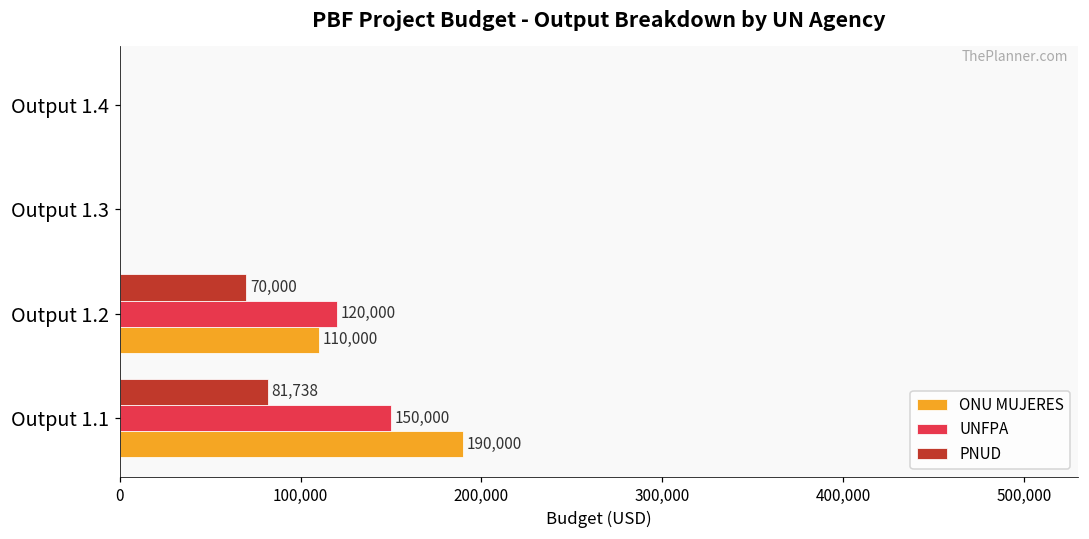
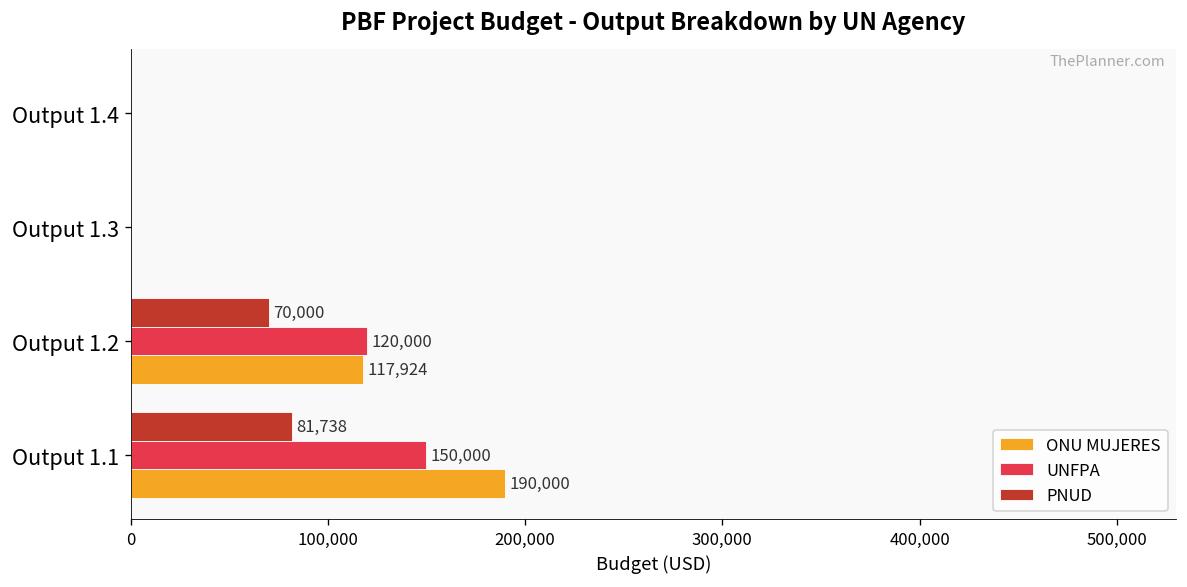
  {
    "ONU MUJERES": {
-     "Output 1.2": "110,000",
+     "Output 1.2": "117,924",
      "Output 1.1": "190,000"
    }
  }
